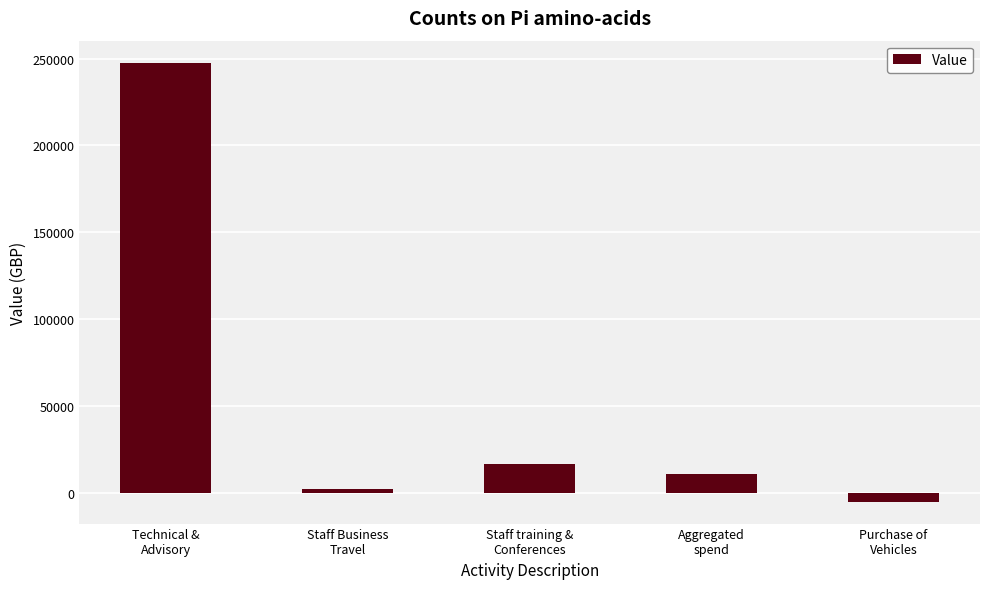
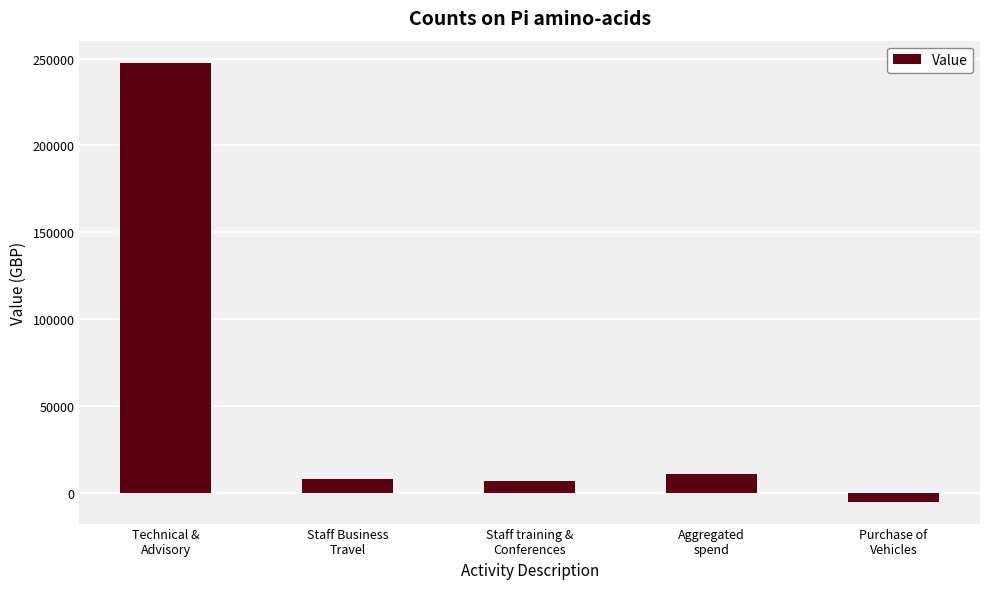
  {
    "Technical & Advisory": 248000,
-   "Staff Business Travel": 2000,
-   "Staff training & Conferences": 17000,
+   "Staff Business Travel": 8000,
+   "Staff training & Conferences": 7000,
    "Aggregated spend": 11000,
    "Purchase of Vehicles": -5000
  }
